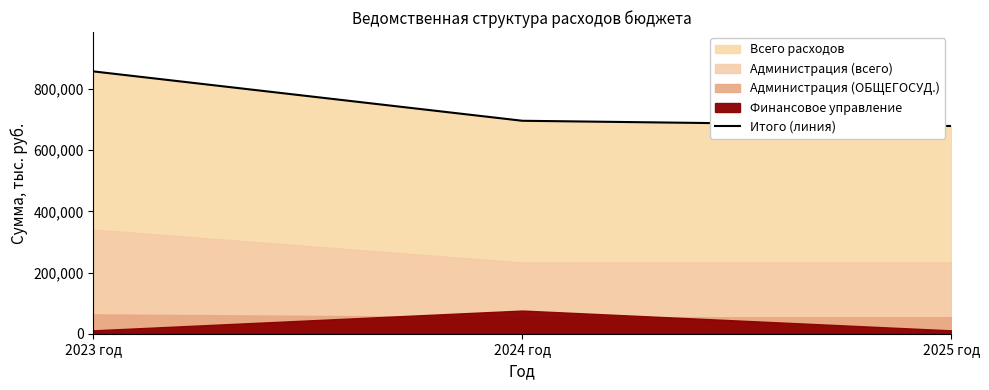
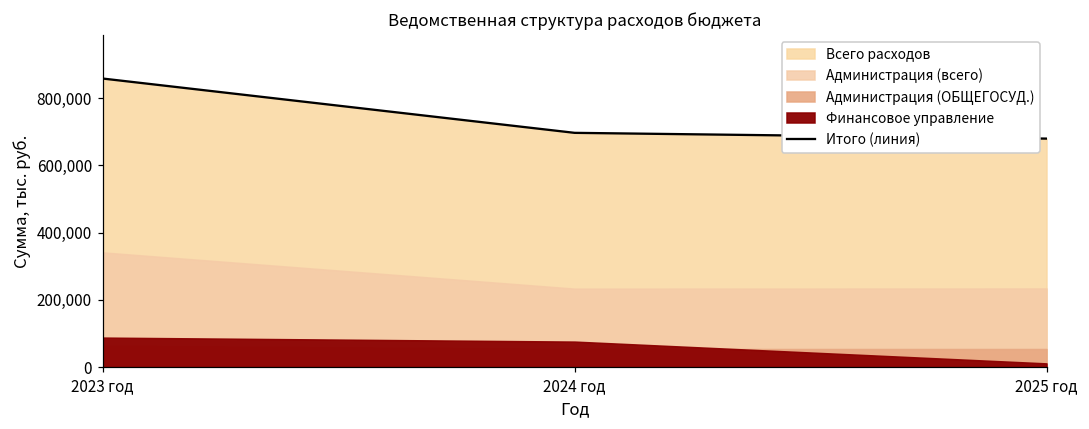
  {
    "Финансовое управление": {
-     "2023 год": "10,000",
+     "2023 год": "90,000",
      "2024 год": "80,000",
      "2025 год": "10,000"
    }
  }
